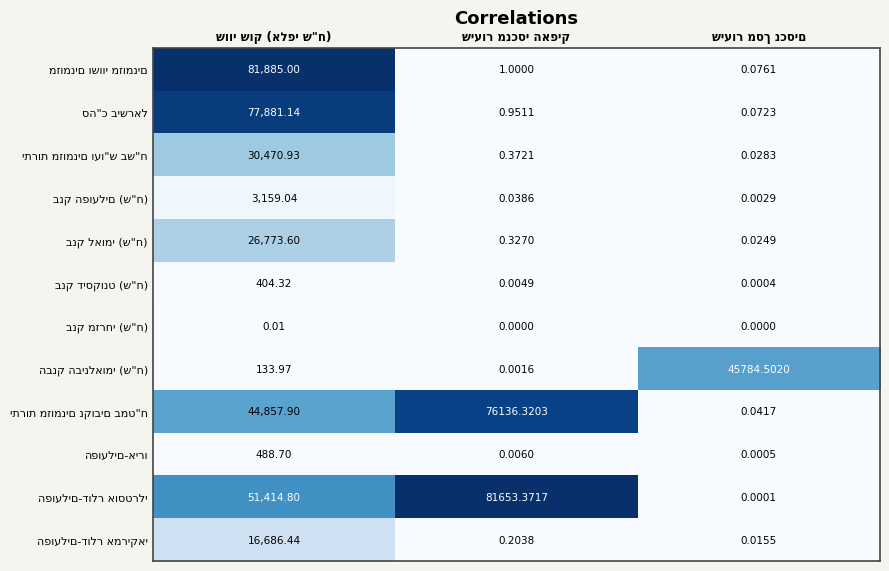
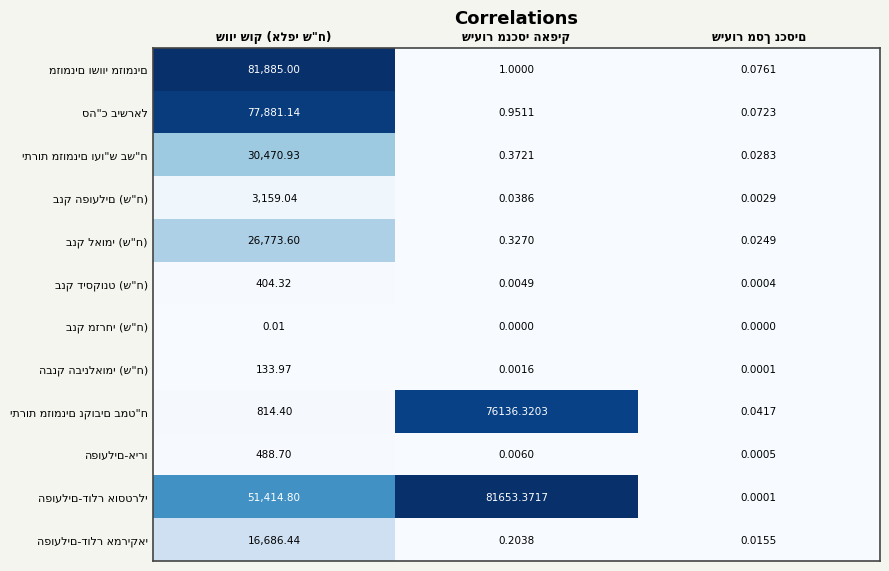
  {
    "מזומנים ושווי מזומנים": {
      "שווי שוק (אלפי ש\"ח)": "81,885.00",
      "שיעור מנכסי האפיק": "1.0000",
      "שיעור מסך נכסים": "0.0761"
    },
    "סה\"כ בישראל": {
      "שווי שוק (אלפי ש\"ח)": "77,881.14",
      "שיעור מנכסי האפיק": "0.9511",
      "שיעור מסך נכסים": "0.0723"
    },
    "יתרות מזומנים ועו\"ש בש\"ח": {
      "שווי שוק (אלפי ש\"ח)": "30,470.93",
      "שיעור מנכסי האפיק": "0.3721",
      "שיעור מסך נכסים": "0.0283"
    },
    "בנק הפועלים (ש\"ח)": {
      "שווי שוק (אלפי ש\"ח)": "3,159.04",
      "שיעור מנכסי האפיק": "0.0386",
      "שיעור מסך נכסים": "0.0029"
    },
    "בנק לאומי (ש\"ח)": {
      "שווי שוק (אלפי ש\"ח)": "26,773.60",
      "שיעור מנכסי האפיק": "0.3270",
      "שיעור מסך נכסים": "0.0249"
    },
    "בנק דיסקונט (ש\"ח)": {
      "שווי שוק (אלפי ש\"ח)": "404.32",
      "שיעור מנכסי האפיק": "0.0049",
      "שיעור מסך נכסים": "0.0004"
    },
    "בנק מזרחי (ש\"ח)": {
      "שווי שוק (אלפי ש\"ח)": "0.01",
      "שיעור מנכסי האפיק": "0.0000",
      "שיעור מסך נכסים": "0.0000"
    },
    "הבנק הבינלאומי (ש\"ח)": {
      "שווי שוק (אלפי ש\"ח)": "133.97",
      "שיעור מנכסי האפיק": "0.0016",
-     "שיעור מסך נכסים": "45784.5020"
+     "שיעור מסך נכסים": "0.0001"
    },
    "יתרות מזומנים נקובים במט\"ח": {
-     "שווי שוק (אלפי ש\"ח)": "44,857.90",
+     "שווי שוק (אלפי ש\"ח)": "814.40",
      "שיעור מנכסי האפיק": "76136.3203",
      "שיעור מסך נכסים": "0.0417"
    },
    "הפועלים-אירו": {
      "שווי שוק (אלפי ש\"ח)": "488.70",
      "שיעור מנכסי האפיק": "0.0060",
      "שיעור מסך נכסים": "0.0005"
    },
    "הפועלים-דולר אוסטרלי": {
      "שווי שוק (אלפי ש\"ח)": "51,414.80",
      "שיעור מנכסי האפיק": "81653.3717",
      "שיעור מסך נכסים": "0.0001"
    },
    "הפועלים-דולר אמריקאי": {
      "שווי שוק (אלפי ש\"ח)": "16,686.44",
      "שיעור מנכסי האפיק": "0.2038",
      "שיעור מסך נכסים": "0.0155"
    }
  }
